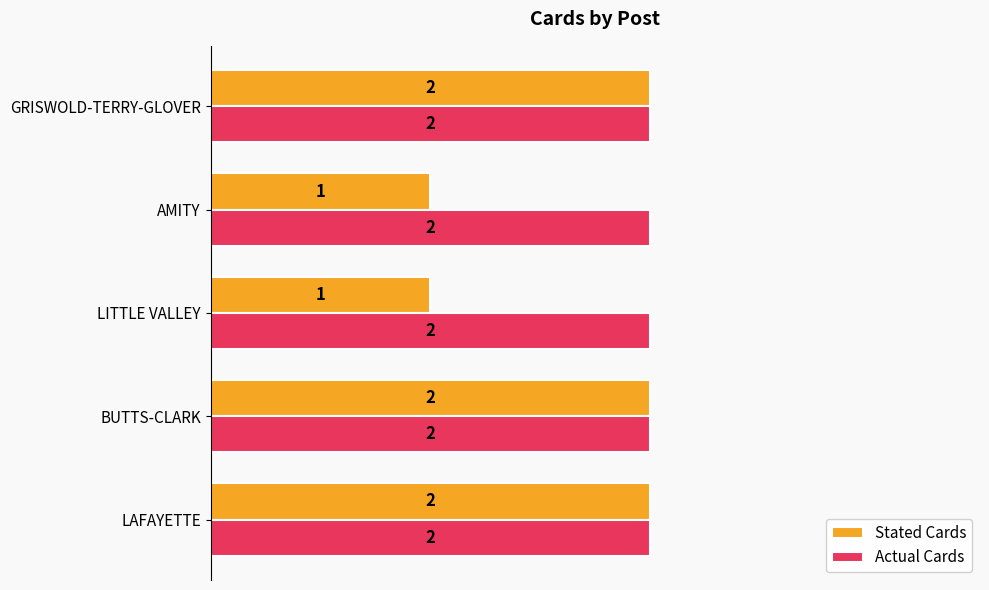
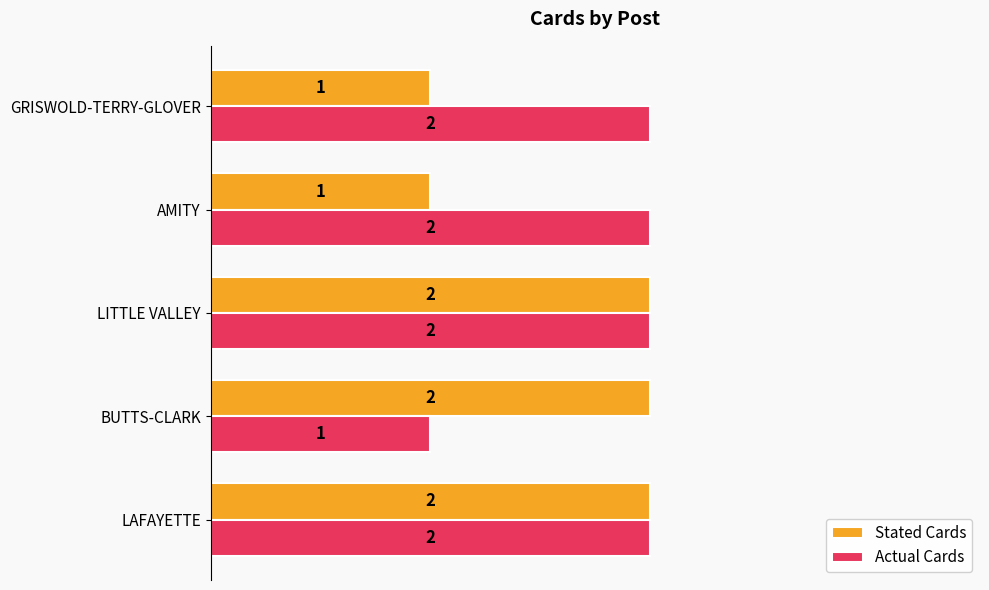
  {
    "Stated Cards": {
-     "GRISWOLD-TERRY-GLOVER": 2,
+     "GRISWOLD-TERRY-GLOVER": 1,
      "AMITY": 1,
-     "LITTLE VALLEY": 1,
+     "LITTLE VALLEY": 2,
      "BUTTS-CLARK": 2,
      "LAFAYETTE": 2
    },
    "Actual Cards": {
      "GRISWOLD-TERRY-GLOVER": 2,
      "AMITY": 2,
      "LITTLE VALLEY": 2,
-     "BUTTS-CLARK": 2,
+     "BUTTS-CLARK": 1,
      "LAFAYETTE": 2
    }
  }
